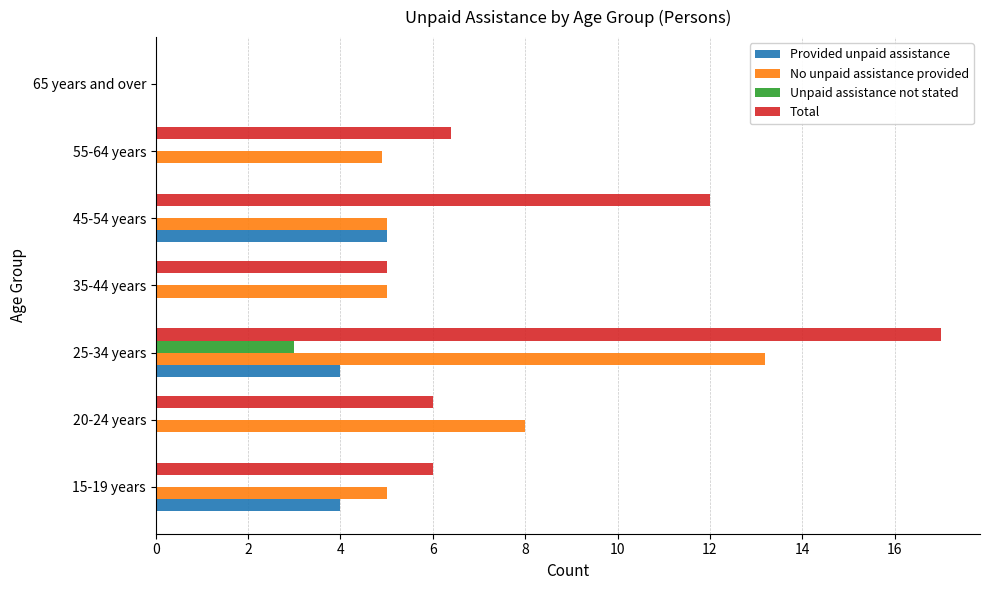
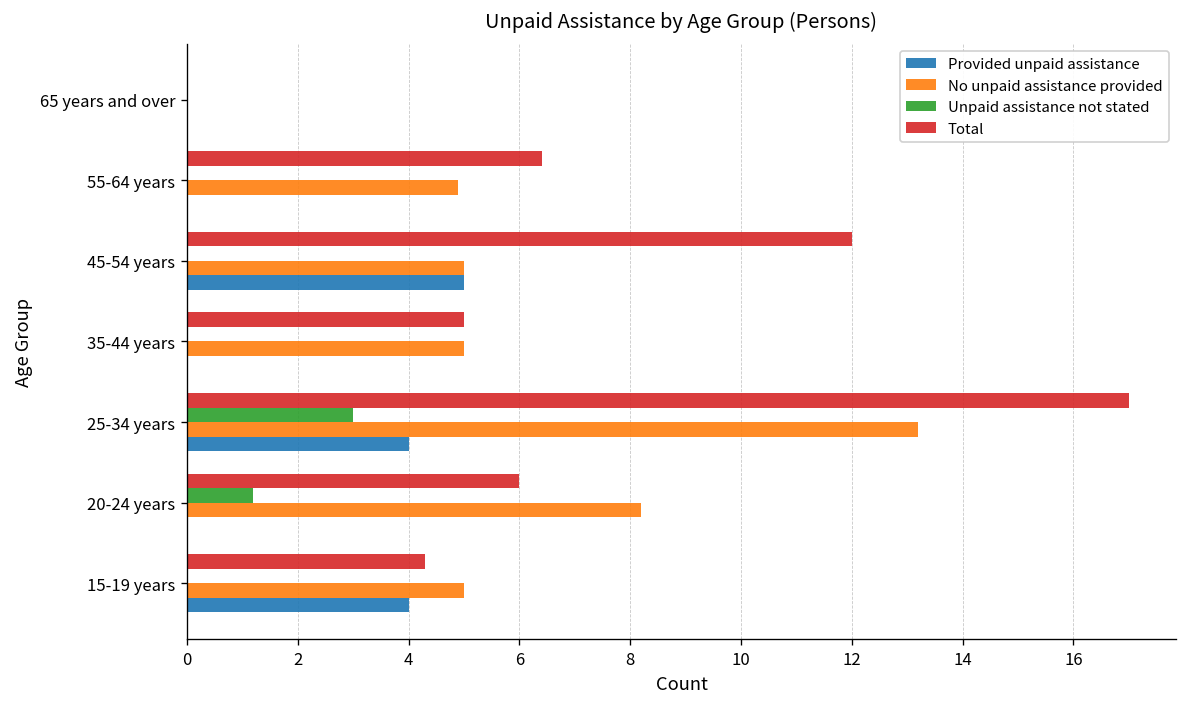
  {
    "Provided unpaid assistance": {
      "65 years and over": 0.0,
      "55-64 years": 0.0,
      "45-54 years": 5.0,
      "35-44 years": 0.0,
      "25-34 years": 4.0,
      "20-24 years": 0.0,
      "15-19 years": 4.0
    },
    "No unpaid assistance provided": {
      "65 years and over": 0.0,
      "55-64 years": 4.9,
      "45-54 years": 5.0,
      "35-44 years": 5.0,
      "25-34 years": 13.2,
-     "20-24 years": 8.0,
+     "20-24 years": 8.2,
      "15-19 years": 5.0
    },
    "Unpaid assistance not stated": {
      "65 years and over": 0.0,
      "55-64 years": 0.0,
      "45-54 years": 0.0,
      "35-44 years": 0.0,
      "25-34 years": 3.0,
-     "20-24 years": 0.0,
+     "20-24 years": 1.2,
      "15-19 years": 0.0
    },
    "Total": {
      "65 years and over": 0.0,
      "55-64 years": 6.4,
      "45-54 years": 12.0,
      "35-44 years": 5.0,
      "25-34 years": 17.0,
      "20-24 years": 6.0,
-     "15-19 years": 6.0
+     "15-19 years": 4.3
    }
  }
